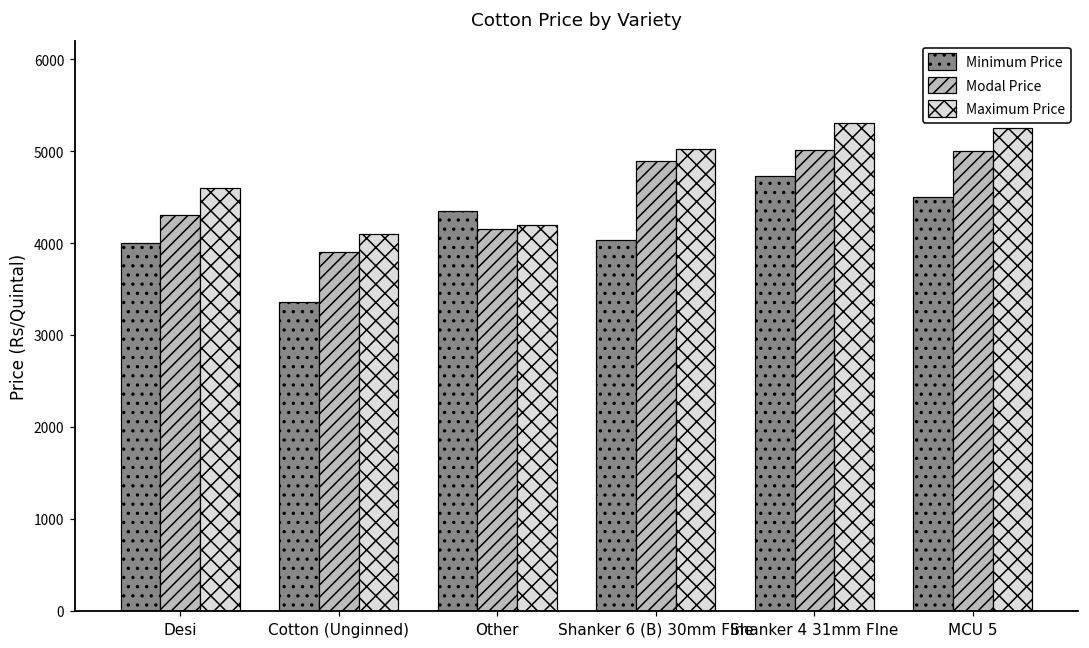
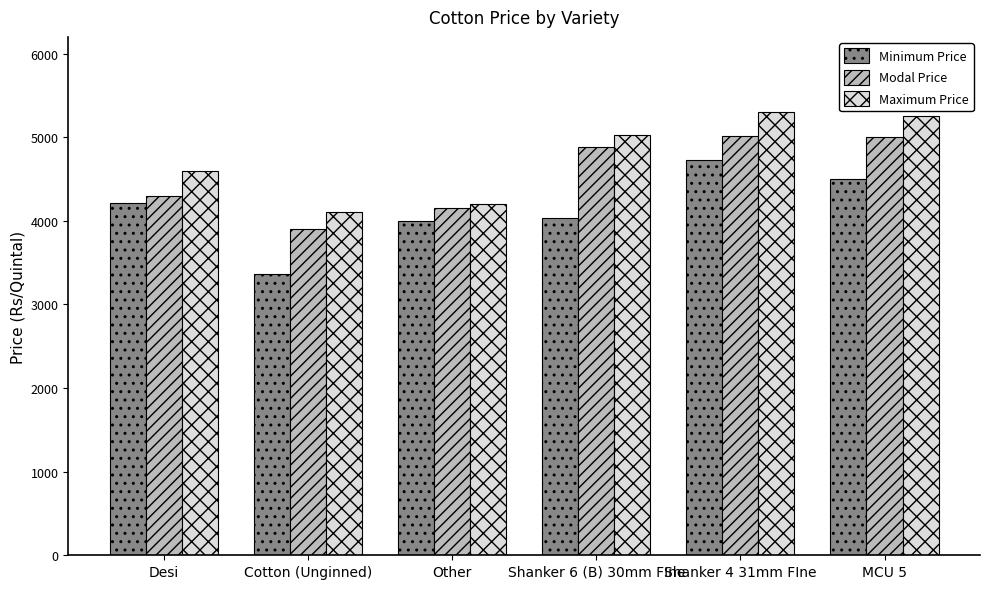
  {
    "Minimum Price": {
-     "Desi": 4000,
+     "Desi": 4200,
      "Cotton (Unginned)": 3400,
-     "Other": 4300,
+     "Other": 4000,
      "Shanker 6 (B) 30mm FIne": 4000,
      "Shanker 4 31mm FIne": 4700,
      "MCU 5": 4500
    }
  }
